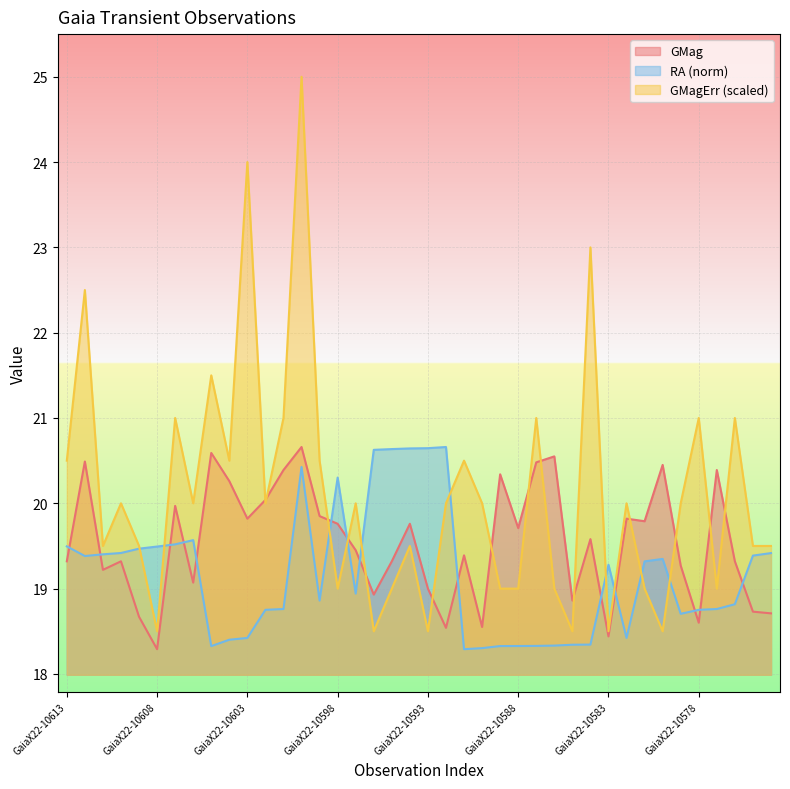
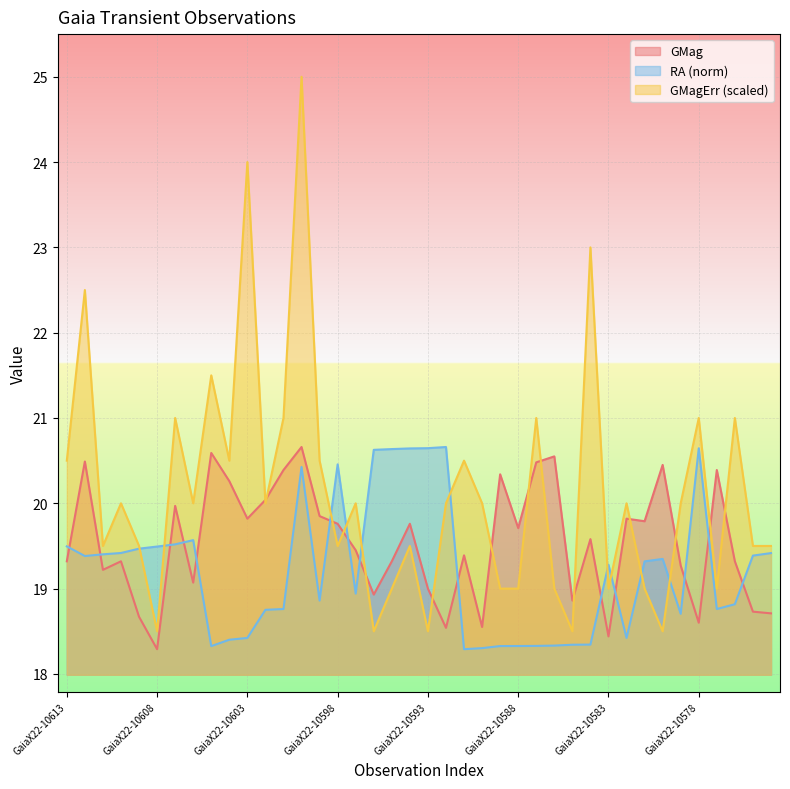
  {
    "GMag": {
      "GaiaX22-10613": 19.3,
      "GaiaX22-10608": 18.3,
      "GaiaX22-10603": 19.8,
      "GaiaX22-10598": 19.8,
      "GaiaX22-10593": 19.0,
      "GaiaX22-10588": 19.7,
      "GaiaX22-10583": 18.4,
      "GaiaX22-10578": 18.6
    },
    "RA (norm)": {
      "GaiaX22-10613": 19.5,
      "GaiaX22-10608": 19.5,
      "GaiaX22-10603": 18.4,
-     "GaiaX22-10598": 20.3,
+     "GaiaX22-10598": 20.5,
      "GaiaX22-10593": 20.6,
      "GaiaX22-10588": 18.3,
      "GaiaX22-10583": 19.3,
-     "GaiaX22-10578": 18.8
+     "GaiaX22-10578": 20.6
    },
    "GMagErr (scaled)": {
      "GaiaX22-10613": 20.5,
      "GaiaX22-10608": 18.5,
      "GaiaX22-10603": 24.0,
-     "GaiaX22-10598": 19.0,
+     "GaiaX22-10598": 19.5,
      "GaiaX22-10593": 18.5,
      "GaiaX22-10588": 19.0,
-     "GaiaX22-10583": 18.5,
+     "GaiaX22-10583": 19.0,
      "GaiaX22-10578": 21.0
    }
  }
